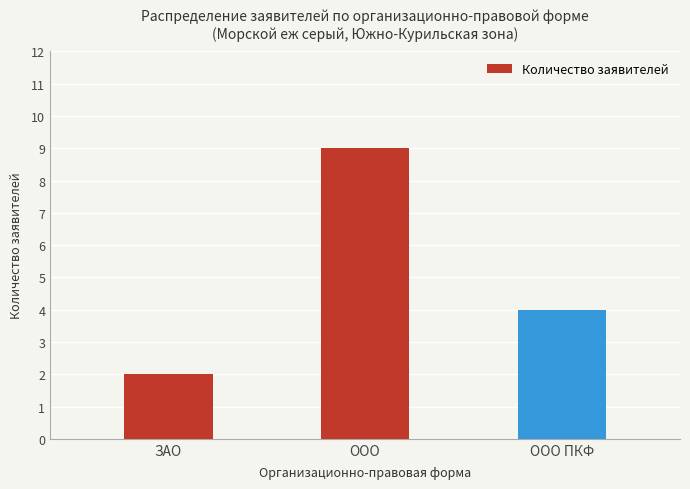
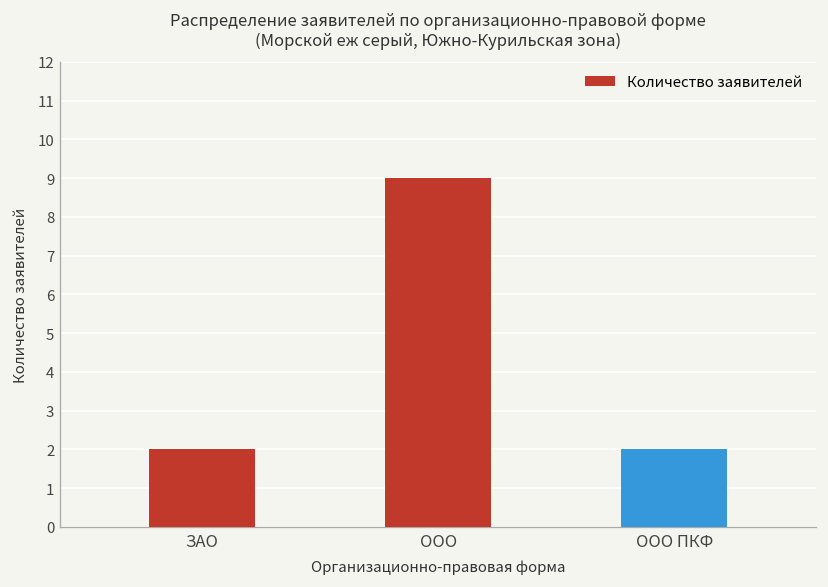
  {
    "ЗАО": 2,
    "ООО": 9,
-   "ООО ПКФ": 4
+   "ООО ПКФ": 2
  }
